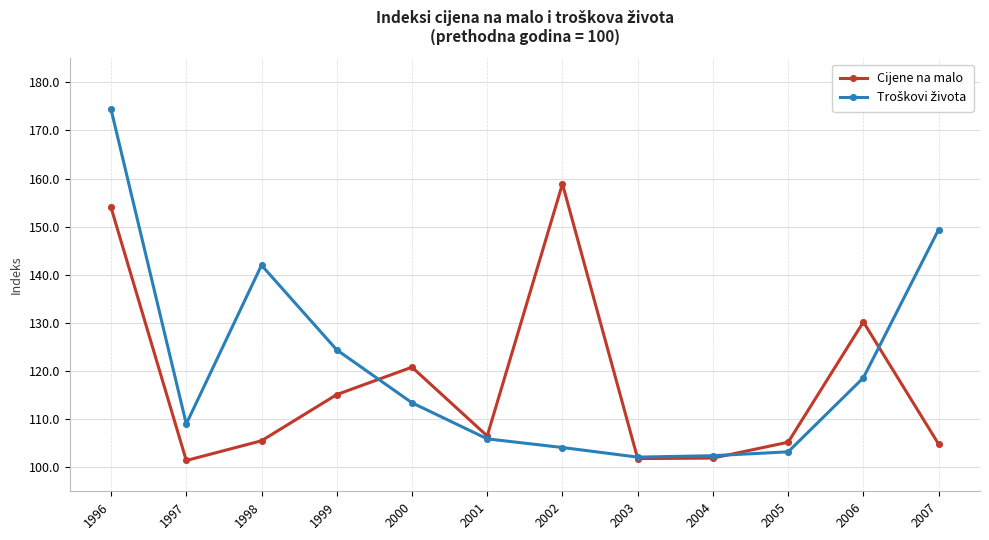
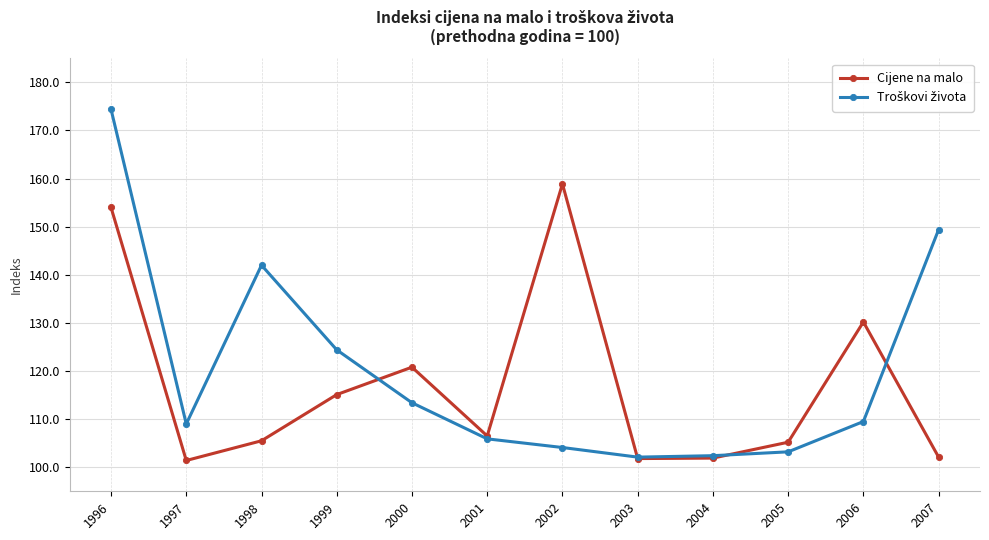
  {
    "Cijene na malo": {
      "1996": 154,
      "1997": 101,
      "1998": 106,
      "1999": 115,
      "2000": 121,
      "2001": 107,
      "2002": 159,
      "2005": 105,
      "2006": 130,
-     "2007": 105
+     "2007": 102
    },
    "Troškovi života": {
      "1996": 174,
      "1997": 109,
      "1998": 142,
      "1999": 124,
      "2000": 113,
      "2001": 106,
      "2002": 104,
      "2005": 103,
-     "2006": 119,
+     "2006": 110,
      "2007": 149
    }
  }
